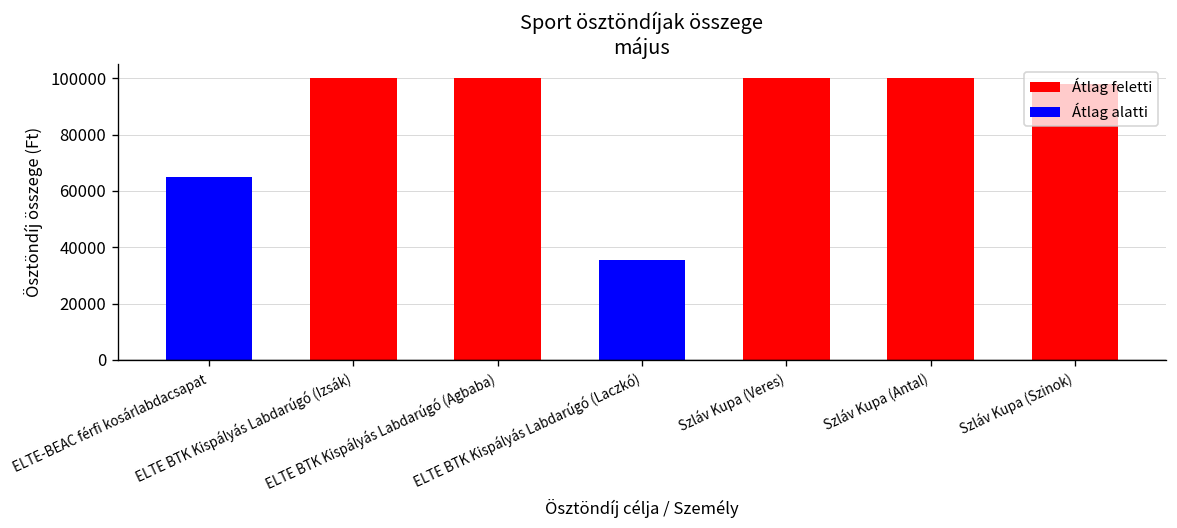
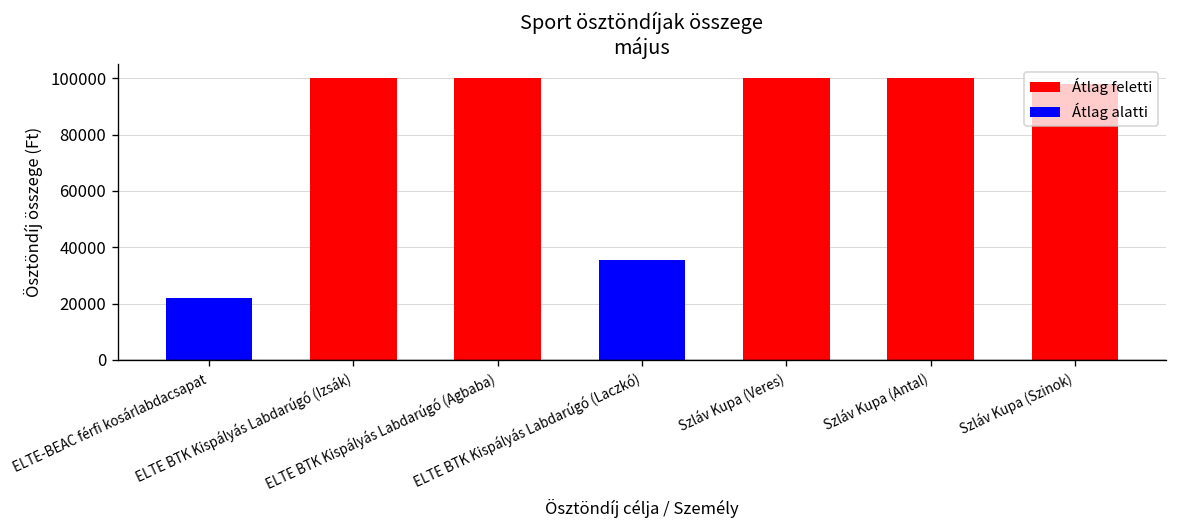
  {
-   "ELTE-BEAC férfi kosárlabdacsapat": 65000,
+   "ELTE-BEAC férfi kosárlabdacsapat": 22000,
    "ELTE BTK Kispályás Labdarúgó (Izsák)": 100000,
    "ELTE BTK Kispályás Labdarúgó (Agbaba)": 100000,
    "ELTE BTK Kispályás Labdarúgó (Laczkó)": 36000,
    "Szláv Kupa (Veres)": 100000,
    "Szláv Kupa (Antal)": 100000
  }
